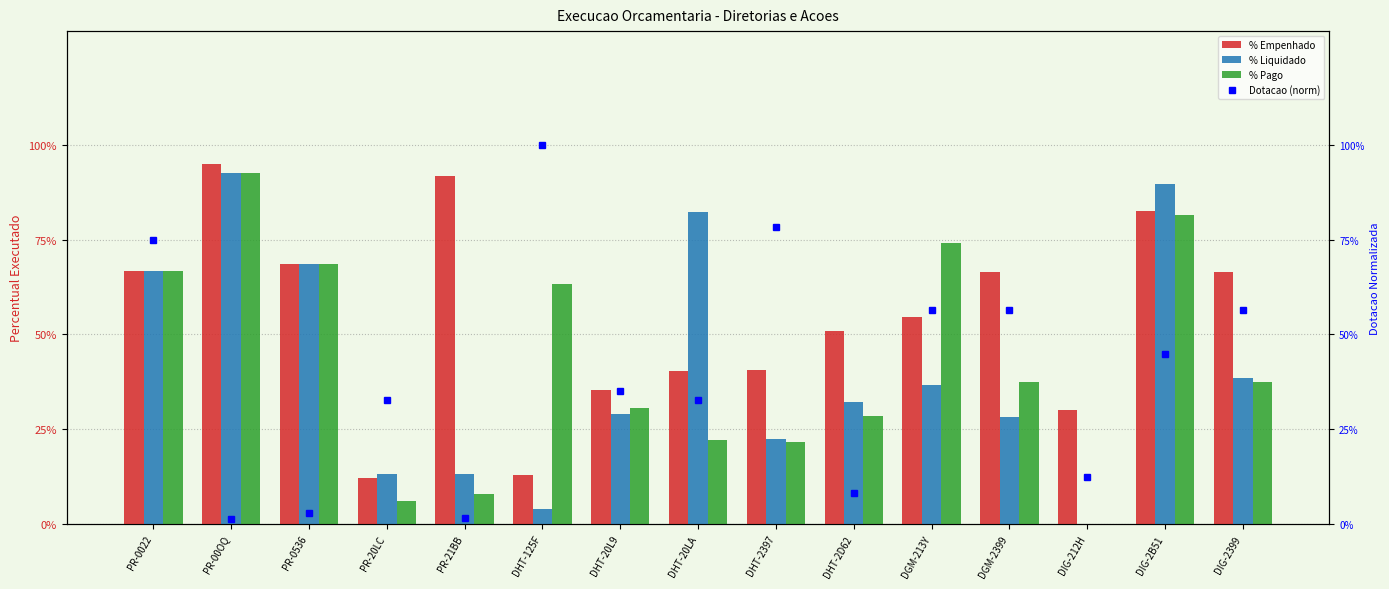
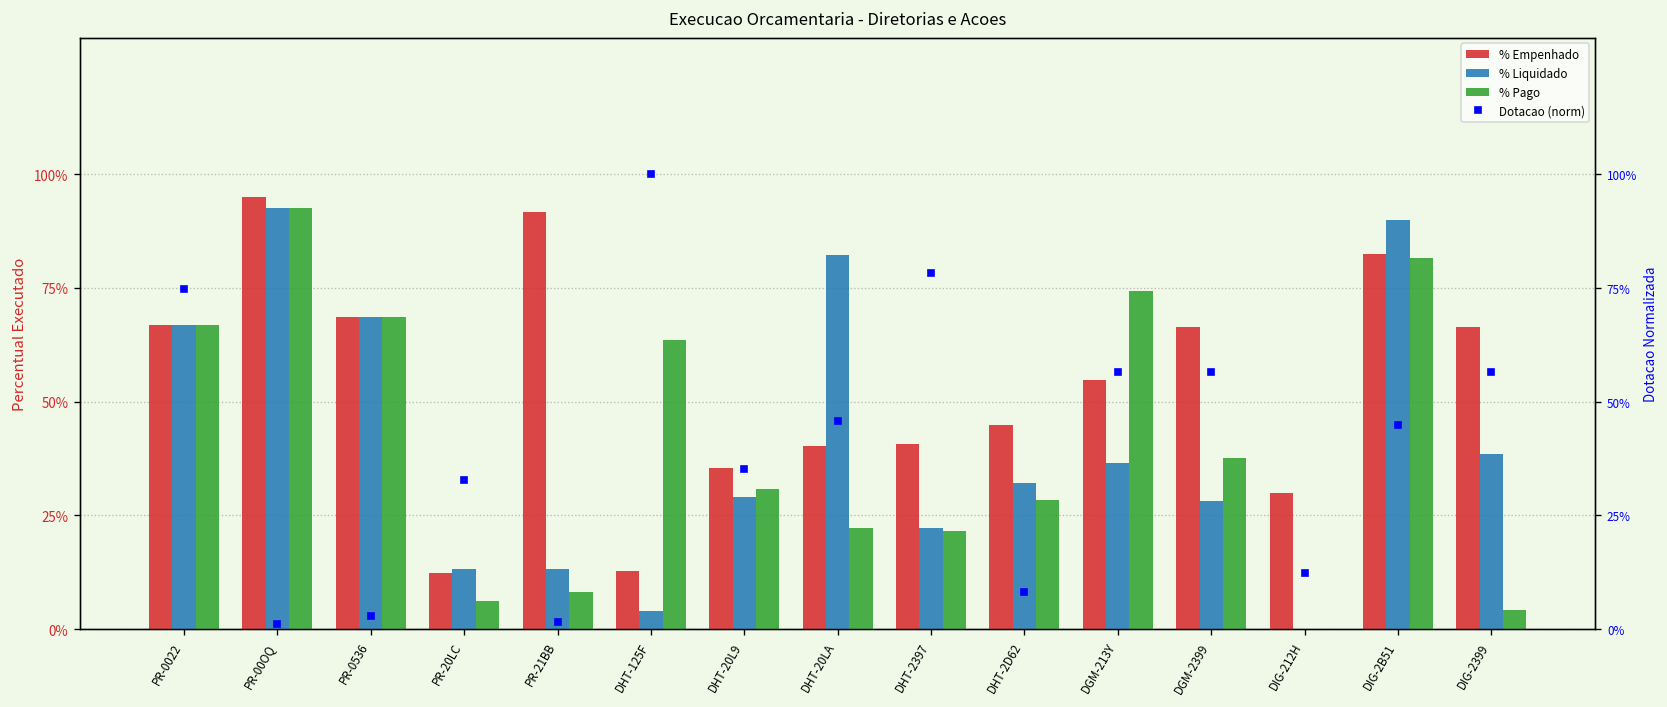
  {
    "% Empenhado": {
      "PR-0022": "67%",
      "PR-00OQ": "95%",
      "PR-0536": "69%",
      "PR-20LC": "12%",
      "PR-21BB": "92%",
      "DHT-125F": "13%",
      "DHT-20L9": "35%",
      "DHT-20LA": "40%",
      "DHT-2397": "41%",
-     "DHT-2D62": "51%",
+     "DHT-2D62": "45%",
      "DGM-213Y": "55%",
      "DGM-2399": "66%",
      "DIG-212H": "30%",
      "DIG-2B51": "83%",
      "DIG-2399": "66%"
    },
    "% Liquidado": {
      "PR-0022": "67%",
      "PR-00OQ": "93%",
      "PR-0536": "69%",
      "PR-20LC": "13%",
      "PR-21BB": "13%",
      "DHT-125F": "4%",
      "DHT-20L9": "29%",
      "DHT-20LA": "82%",
      "DHT-2397": "22%",
      "DHT-2D62": "32%",
      "DGM-213Y": "37%",
      "DGM-2399": "28%",
      "DIG-212H": "0%",
      "DIG-2B51": "90%",
      "DIG-2399": "39%"
    },
    "% Pago": {
      "PR-0022": "67%",
      "PR-00OQ": "93%",
      "PR-0536": "69%",
      "PR-20LC": "6%",
      "PR-21BB": "8%",
      "DHT-125F": "63%",
      "DHT-20L9": "31%",
      "DHT-20LA": "22%",
      "DHT-2397": "22%",
      "DHT-2D62": "28%",
      "DGM-213Y": "74%",
      "DGM-2399": "38%",
      "DIG-212H": "0%",
      "DIG-2B51": "81%",
-     "DIG-2399": "38%"
+     "DIG-2399": "4%"
    },
    "Dotacao (norm)": {
      "PR-0022": "75%",
      "PR-00OQ": "1%",
      "PR-0536": "3%",
      "PR-20LC": "33%",
      "PR-21BB": "2%",
      "DHT-125F": "100%",
      "DHT-20L9": "35%",
-     "DHT-20LA": "33%",
+     "DHT-20LA": "46%",
      "DHT-2397": "78%",
      "DHT-2D62": "8%",
      "DGM-213Y": "56%",
      "DGM-2399": "56%",
      "DIG-212H": "12%",
      "DIG-2B51": "45%",
      "DIG-2399": "56%"
    }
  }
